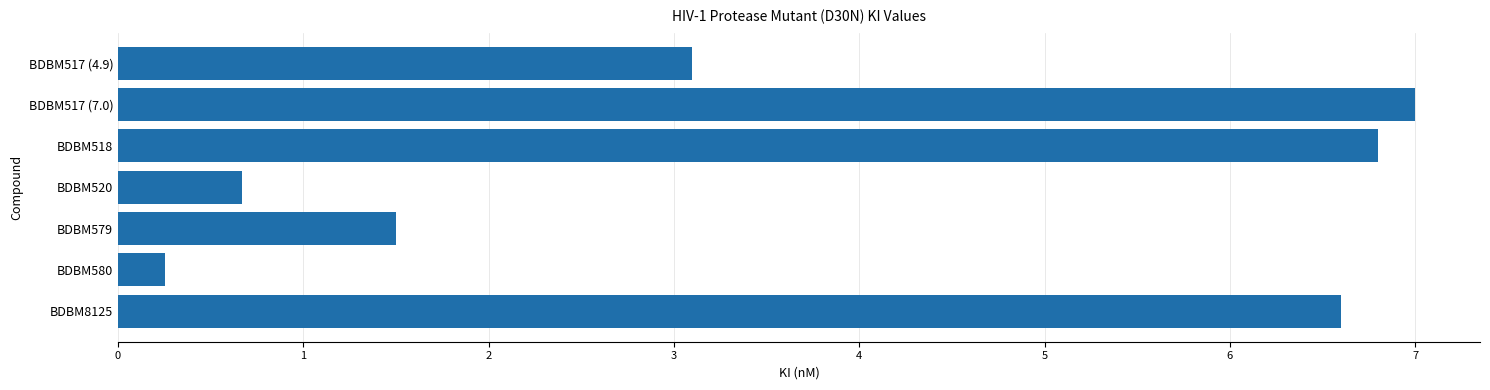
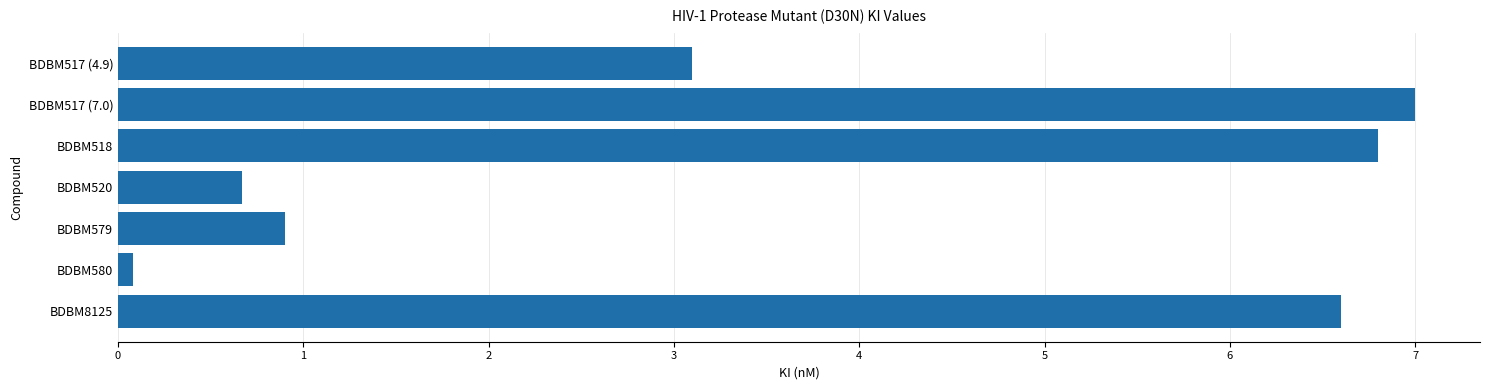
  {
    "BDBM517 (4.9)": 3.10,
    "BDBM517 (7.0)": 7.00,
    "BDBM518": 6.80,
    "BDBM520": 0.67,
-   "BDBM579": 1.5,
-   "BDBM580": 0.25,
+   "BDBM579": 0.9,
+   "BDBM580": 0.08,
    "BDBM8125": 6.60
  }
